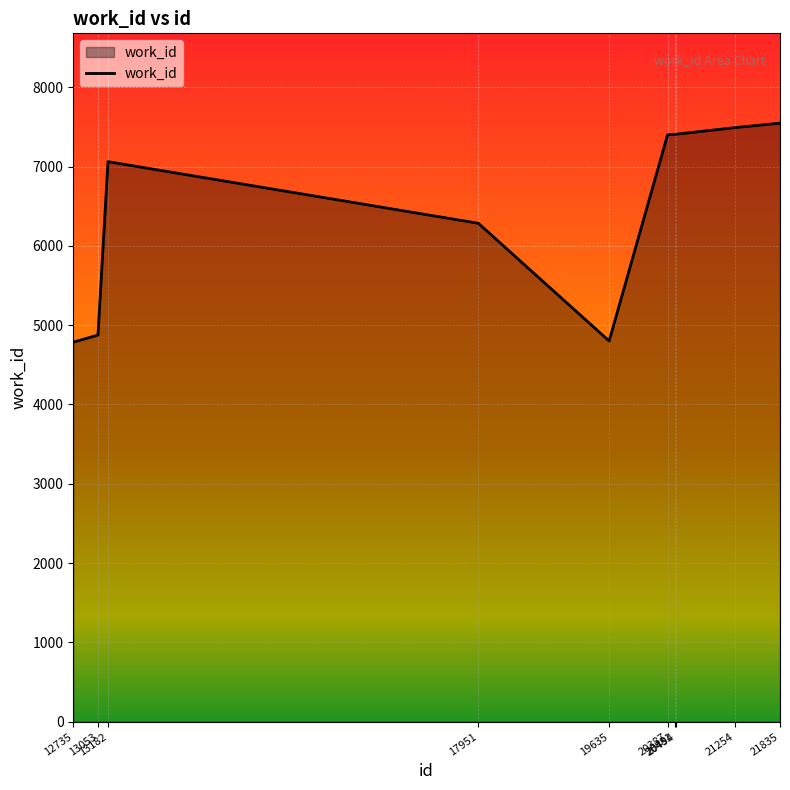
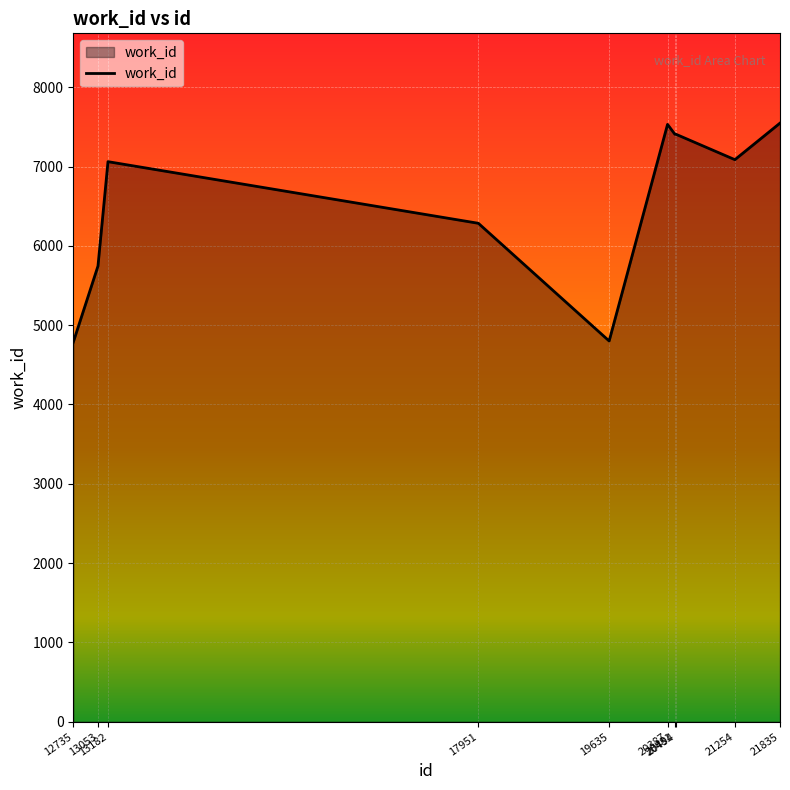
  {
    "12735": 4800,
-   "13053": 4900,
+   "13053": 5700,
    "13182": 7100,
    "17951": 6300,
    "19635": 4800,
-   "20387": 7400,
+   "20387": 7500,
    "20481": 7400,
    "20494": 7400,
-   "21254": 7500,
+   "21254": 7100,
    "21835": 7500
  }
